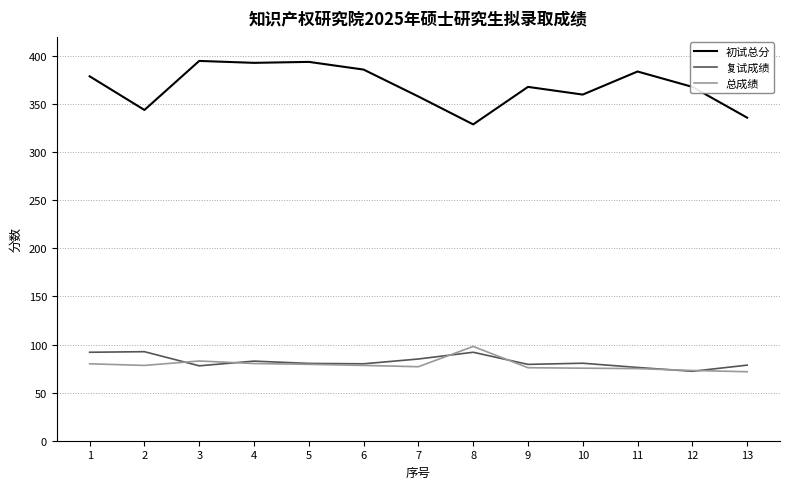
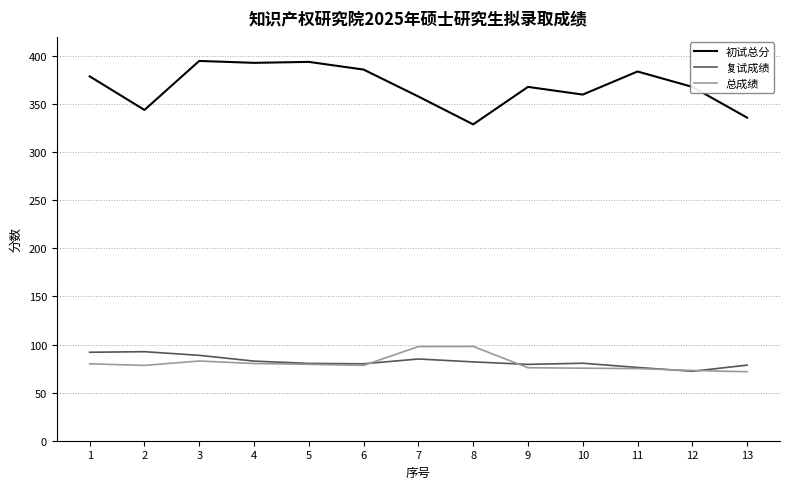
  {
    "初试总分": {
      "1": 380,
      "2": 340,
      "3": 400,
      "4": 390,
      "5": 390,
      "6": 390,
      "7": 360,
      "8": 330,
      "9": 370,
      "10": 360,
      "11": 380,
      "13": 340
    },
    "复试成绩": {
      "1": 90,
      "2": 90,
-     "3": 80,
+     "3": 90,
      "7": 90,
-     "8": 90,
+     "8": 80,
      "9": 80,
      "10": 80,
      "13": 80
    },
    "总成绩": {
      "1": 80,
      "2": 80,
      "3": 80,
-     "7": 80,
+     "7": 100,
      "8": 100,
      "9": 80,
      "10": 80,
      "13": 70
    }
  }
